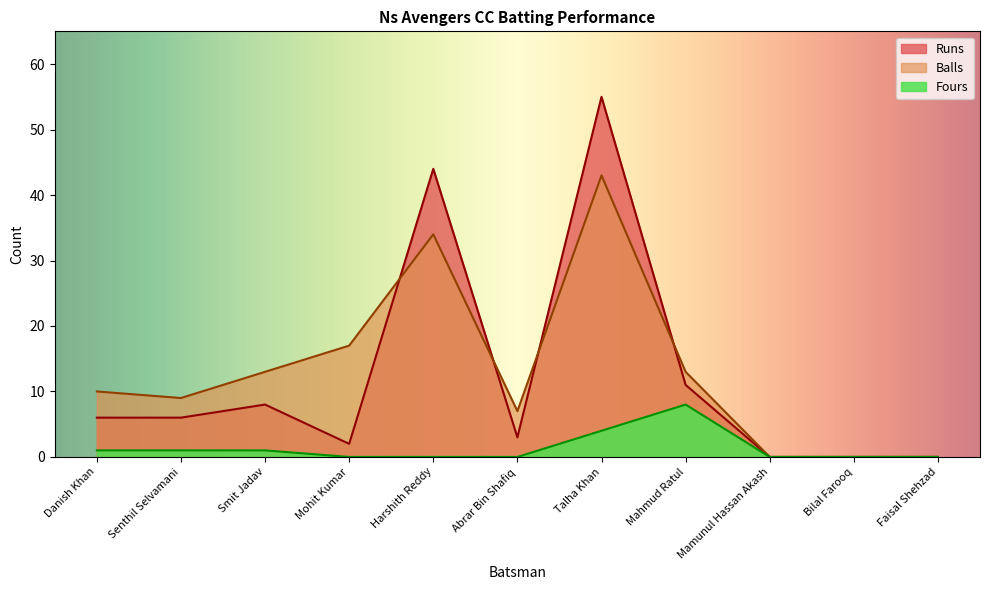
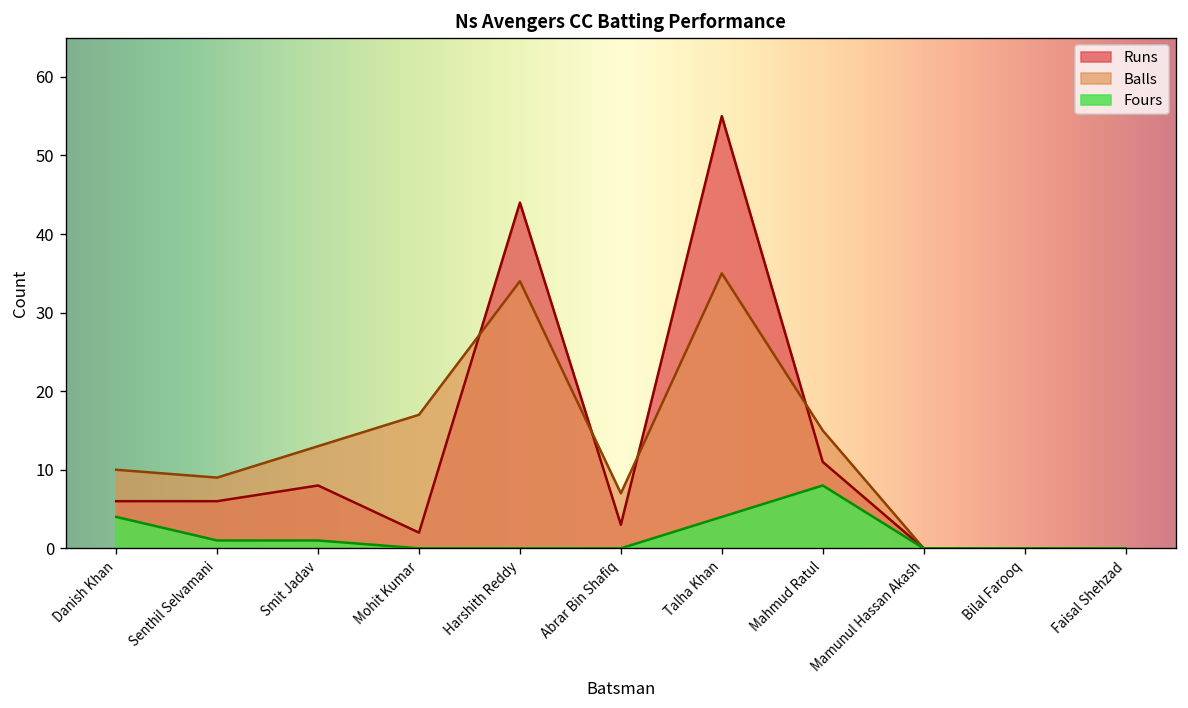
  {
    "Runs": {
      "Danish Khan": 6,
      "Senthil Selvamani": 6,
      "Smit Jadav": 8,
      "Mohit Kumar": 2,
      "Harshith Reddy": 44,
      "Abrar Bin Shafiq": 3,
      "Talha Khan": 55,
      "Mahmud Ratul": 11
    },
    "Balls": {
      "Danish Khan": 10,
      "Senthil Selvamani": 9,
      "Smit Jadav": 13,
      "Mohit Kumar": 17,
      "Harshith Reddy": 34,
      "Abrar Bin Shafiq": 7,
-     "Talha Khan": 43,
-     "Mahmud Ratul": 13
+     "Talha Khan": 35,
+     "Mahmud Ratul": 15
    },
    "Fours": {
-     "Danish Khan": 1,
+     "Danish Khan": 4,
      "Senthil Selvamani": 1,
      "Smit Jadav": 1,
      "Mohit Kumar": 0,
      "Harshith Reddy": 0,
      "Abrar Bin Shafiq": 0,
      "Talha Khan": 4,
      "Mahmud Ratul": 8
    }
  }
